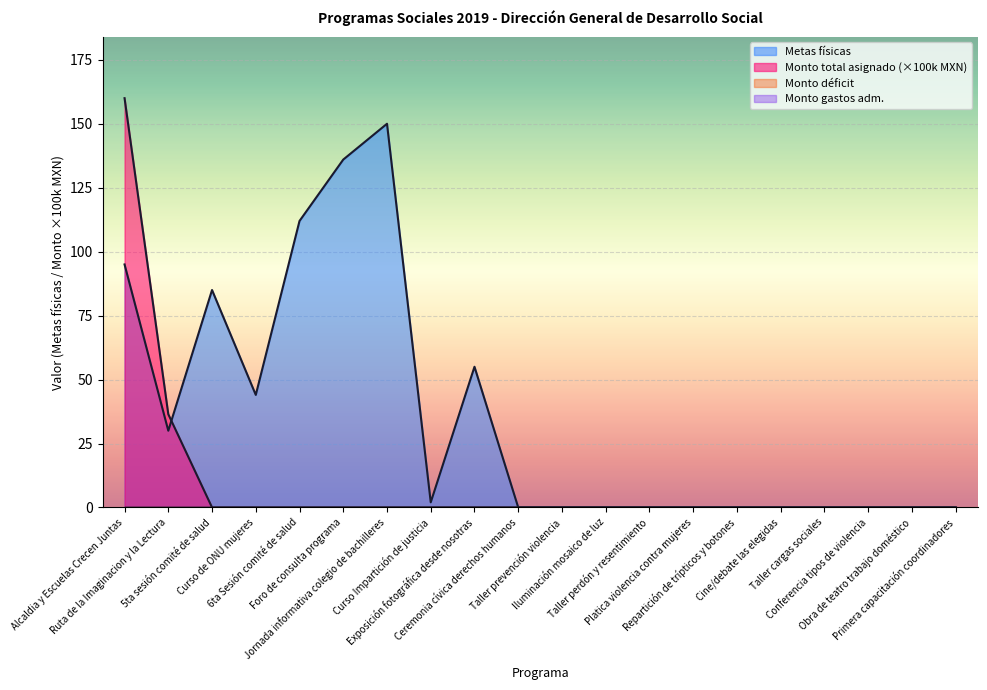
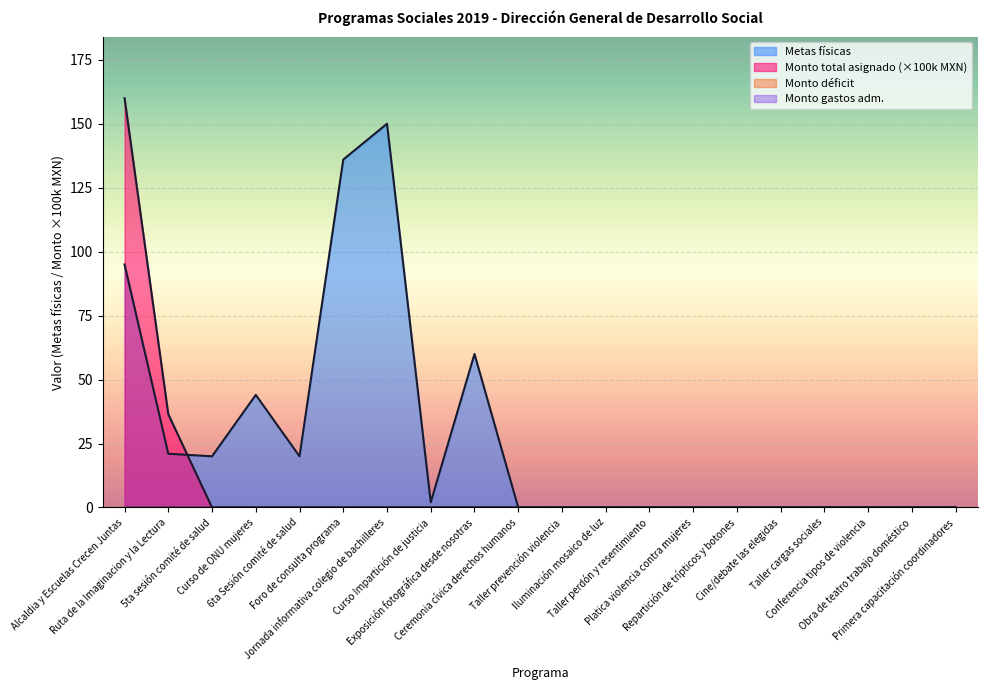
  {
    "Metas físicas": {
      "Alcaldia y Escuelas Crecen Juntas": 95,
-     "Ruta de la Imaginacion y la Lectura": 30,
-     "5ta sesión comité de salud": 85,
+     "Ruta de la Imaginacion y la Lectura": 21,
+     "5ta sesión comité de salud": 20,
      "Curso de ONU mujeres": 44,
-     "6ta Sesión comité de salud": 112,
+     "6ta Sesión comité de salud": 20,
      "Foro de consulta programa": 136,
      "Jornada informativa colegio de bachilleres": 150,
      "Curso Impartición de justicia": 2,
-     "Exposición fotográfica desde nosotras": 55
+     "Exposición fotográfica desde nosotras": 60
    },
    "Monto total asignado (×100k MXN)": {
      "Alcaldia y Escuelas Crecen Juntas": 160,
      "Ruta de la Imaginacion y la Lectura": 36
    },
    "Monto gastos adm.": {
      "Alcaldia y Escuelas Crecen Juntas": 0,
      "Ruta de la Imaginacion y la Lectura": 0
    }
  }
